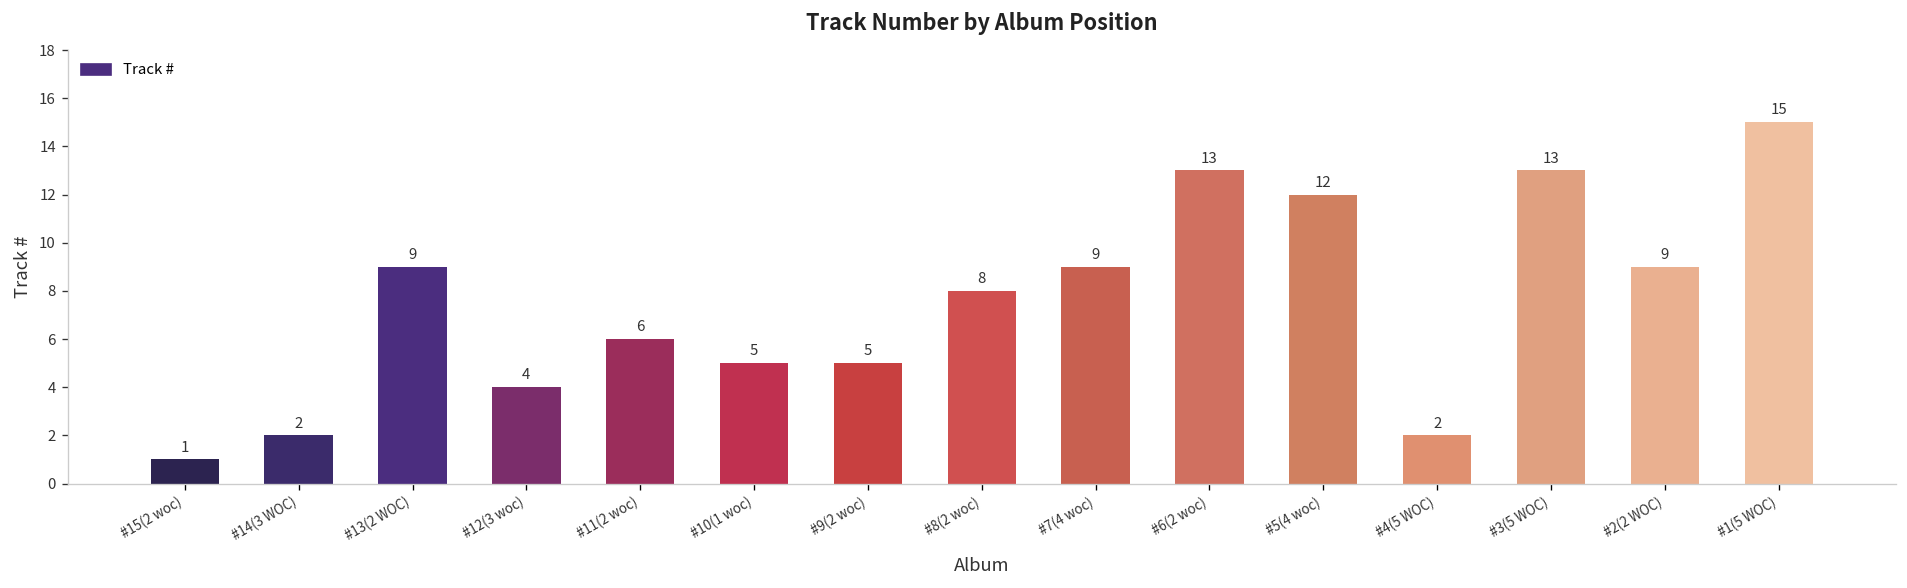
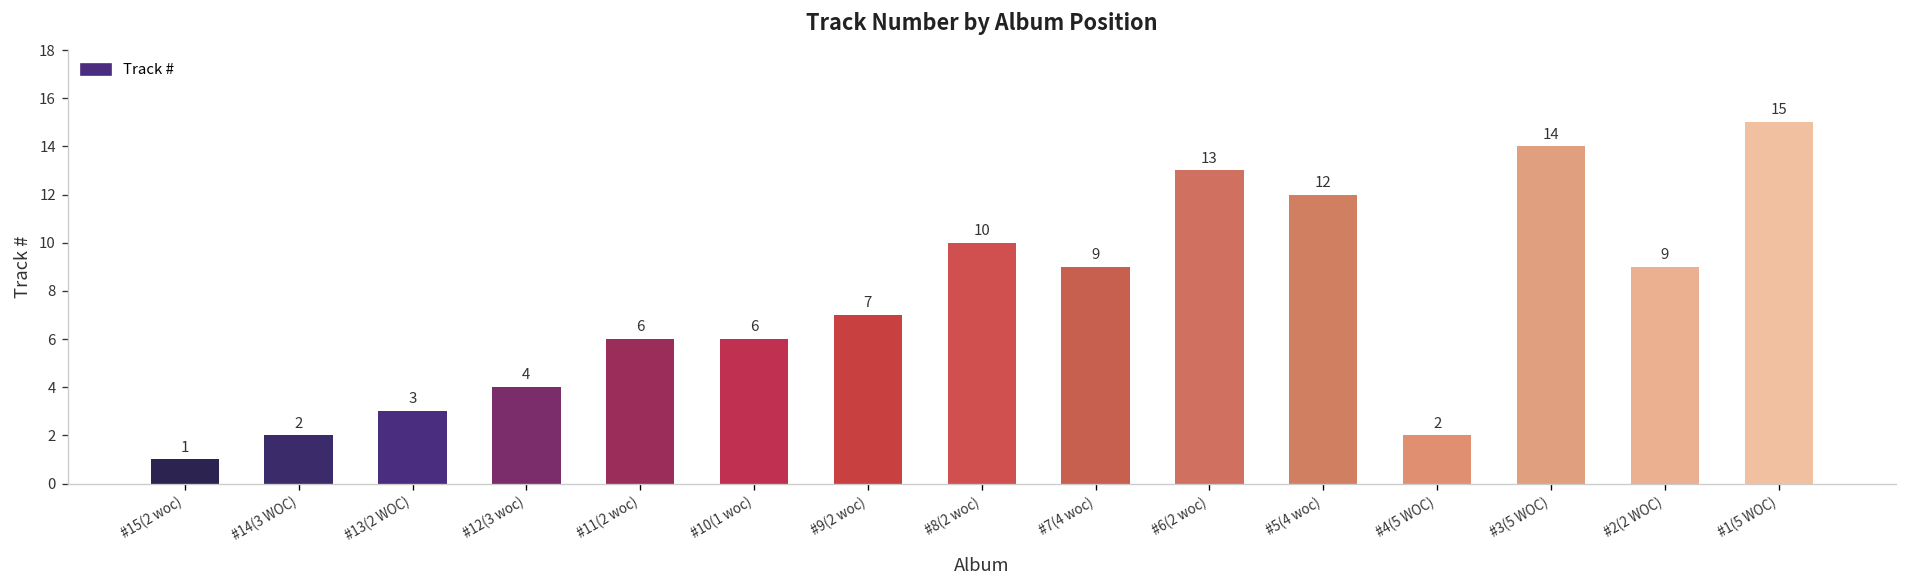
  {
    "#15(2 woc)": 1,
    "#14(3 WOC)": 2,
-   "#13(2 WOC)": 9,
+   "#13(2 WOC)": 3,
    "#12(3 woc)": 4,
    "#11(2 woc)": 6,
-   "#10(1 woc)": 5,
-   "#9(2 woc)": 5,
-   "#8(2 woc)": 8,
+   "#10(1 woc)": 6,
+   "#9(2 woc)": 7,
+   "#8(2 woc)": 10,
    "#7(4 woc)": 9,
    "#6(2 woc)": 13,
    "#5(4 woc)": 12,
    "#4(5 WOC)": 2,
-   "#3(5 WOC)": 13,
+   "#3(5 WOC)": 14,
    "#2(2 WOC)": 9,
    "#1(5 WOC)": 15
  }
